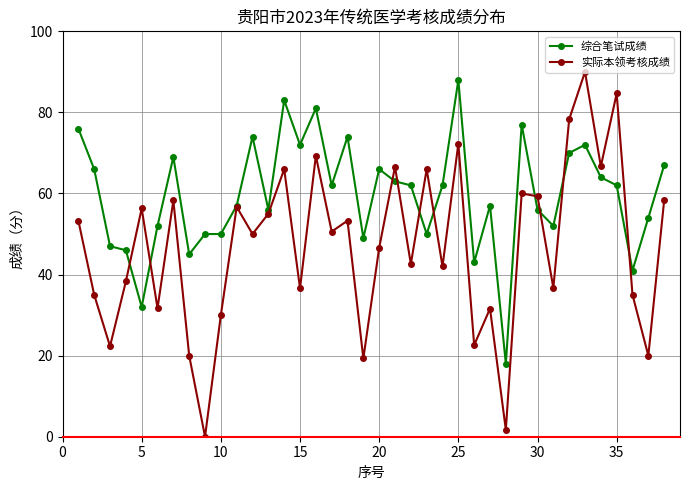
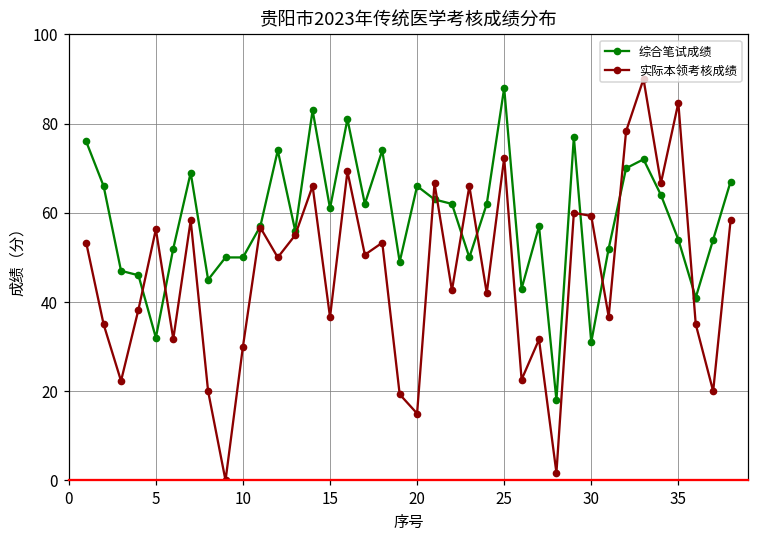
  {
    "综合笔试成绩": {
      "5": 32,
      "10": 50,
-     "15": 72,
+     "15": 61,
      "20": 66,
      "25": 88,
-     "30": 56,
-     "35": 62
+     "30": 31,
+     "35": 54
    },
    "实际本领考核成绩": {
      "5": 56,
      "10": 30,
      "15": 37,
-     "20": 47,
+     "20": 15,
      "25": 72,
      "30": 59,
      "35": 85
    }
  }
